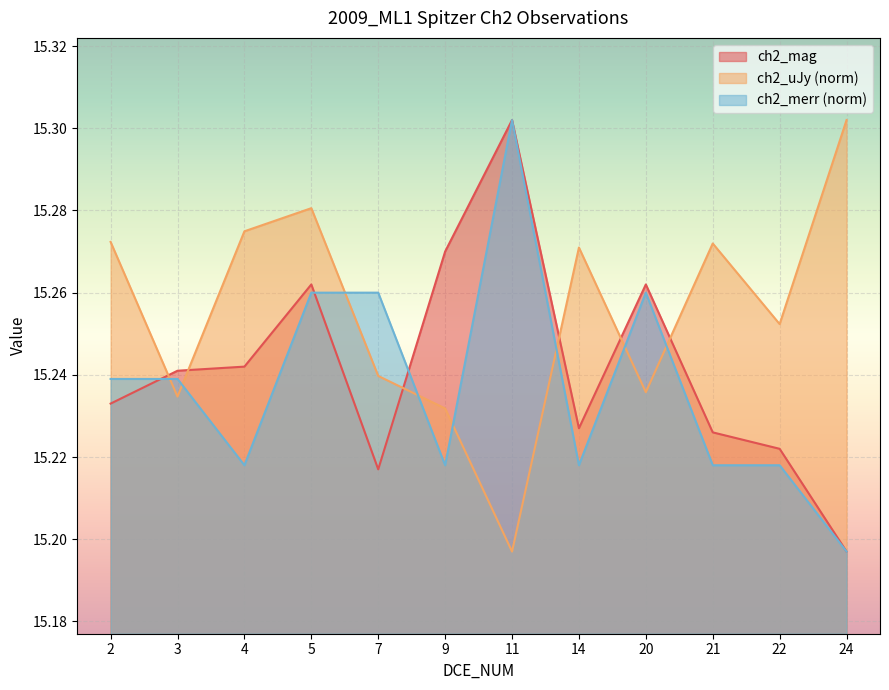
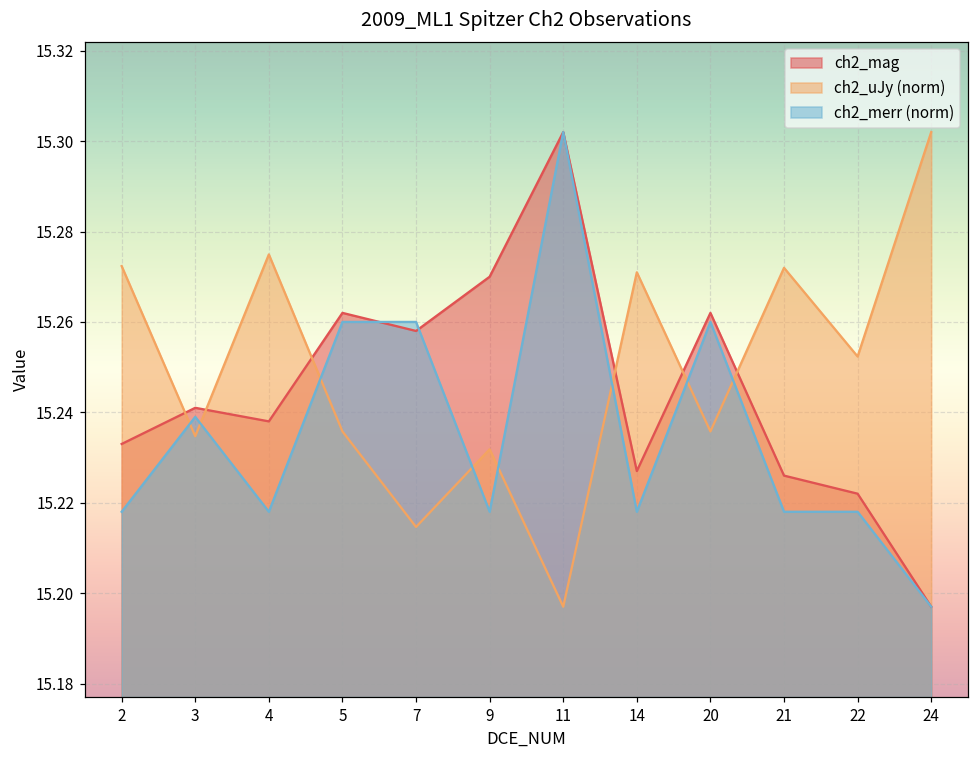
  {
    "ch2_mag": {
      "2": 15.233,
      "3": 15.241,
-     "4": 15.242,
+     "4": 15.238,
      "5": 15.262,
-     "7": 15.217,
+     "7": 15.258,
      "9": 15.270,
      "14": 15.227,
      "20": 15.262,
      "21": 15.226,
      "22": 15.222
    },
    "ch2_uJy (norm)": {
      "2": 15.272,
      "3": 15.235,
      "4": 15.275,
-     "5": 15.281,
-     "7": 15.240,
+     "5": 15.236,
+     "7": 15.215,
      "9": 15.232,
      "11": 15.197,
      "14": 15.271,
      "20": 15.236,
      "21": 15.272,
      "22": 15.252,
      "24": 15.302
    },
    "ch2_merr (norm)": {
-     "2": 15.239,
+     "2": 15.218,
      "3": 15.239,
      "4": 15.218,
      "5": 15.260,
      "7": 15.260,
      "9": 15.218,
      "14": 15.218,
      "20": 15.260,
      "21": 15.218,
      "22": 15.218
    }
  }
